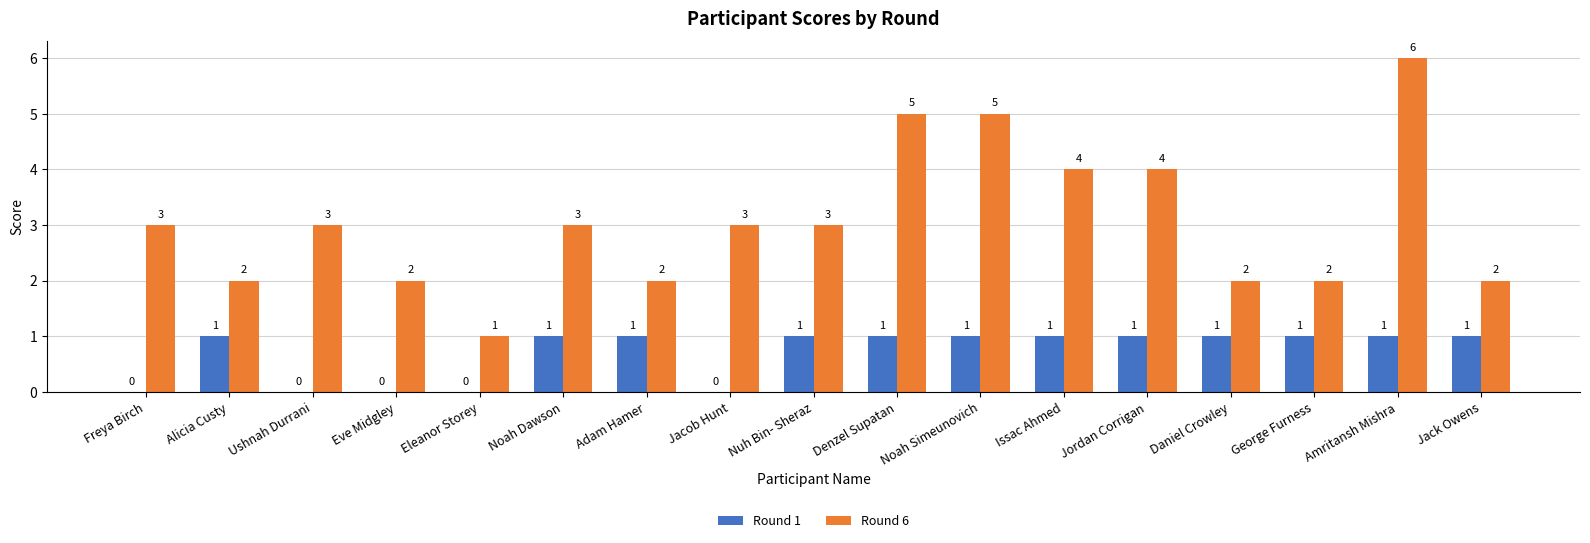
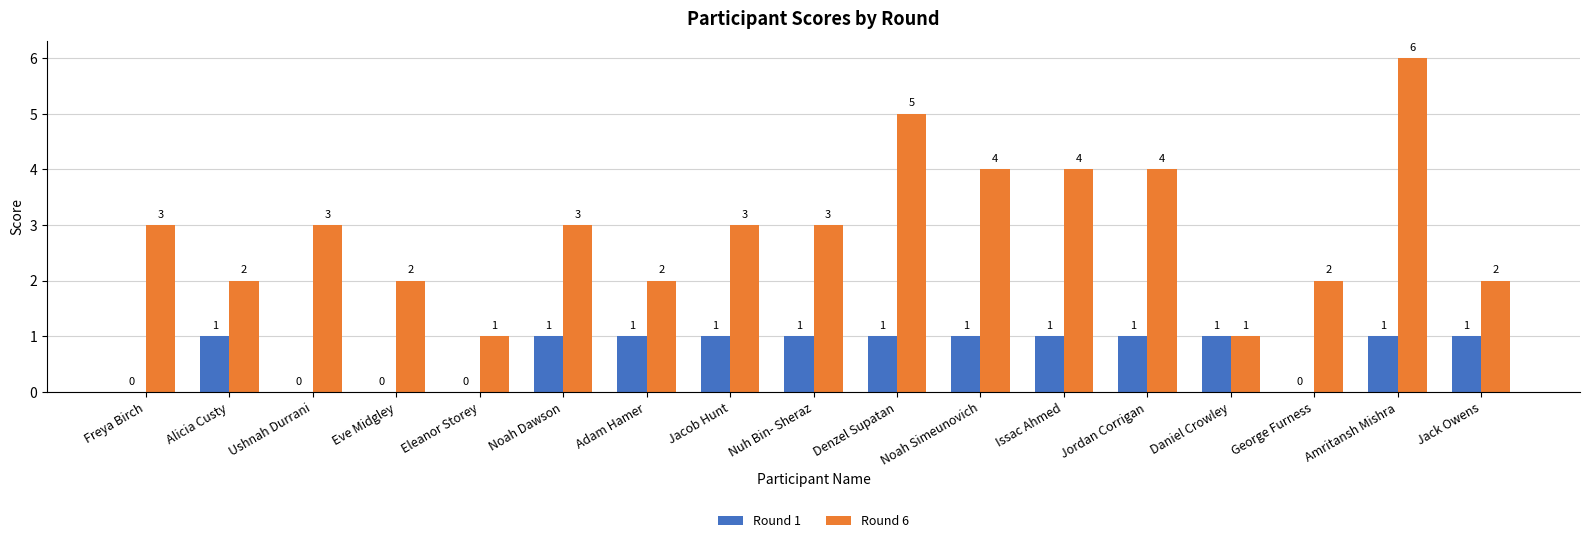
  {
    "Round 1": {
      "Freya Birch": 0,
      "Alicia Custy": 1,
      "Ushnah Durrani": 0,
      "Eve Midgley": 0,
      "Eleanor Storey": 0,
      "Noah Dawson": 1,
      "Adam Hamer": 1,
-     "Jacob Hunt": 0,
+     "Jacob Hunt": 1,
      "Nuh Bin- Sheraz": 1,
      "Denzel Supatan": 1,
      "Noah Simeunovich": 1,
      "Issac Ahmed": 1,
      "Jordan Corrigan": 1,
      "Daniel Crowley": 1,
-     "George Furness": 1,
+     "George Furness": 0,
      "Amritansh Mishra": 1,
      "Jack Owens": 1
    },
    "Round 6": {
      "Freya Birch": 3,
      "Alicia Custy": 2,
      "Ushnah Durrani": 3,
      "Eve Midgley": 2,
      "Eleanor Storey": 1,
      "Noah Dawson": 3,
      "Adam Hamer": 2,
      "Jacob Hunt": 3,
      "Nuh Bin- Sheraz": 3,
      "Denzel Supatan": 5,
-     "Noah Simeunovich": 5,
+     "Noah Simeunovich": 4,
      "Issac Ahmed": 4,
      "Jordan Corrigan": 4,
-     "Daniel Crowley": 2,
+     "Daniel Crowley": 1,
      "George Furness": 2,
      "Amritansh Mishra": 6,
      "Jack Owens": 2
    }
  }
